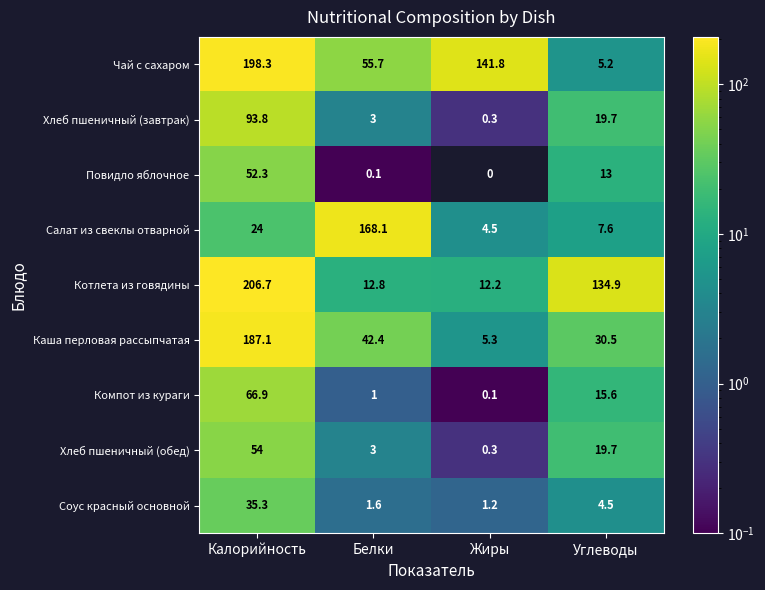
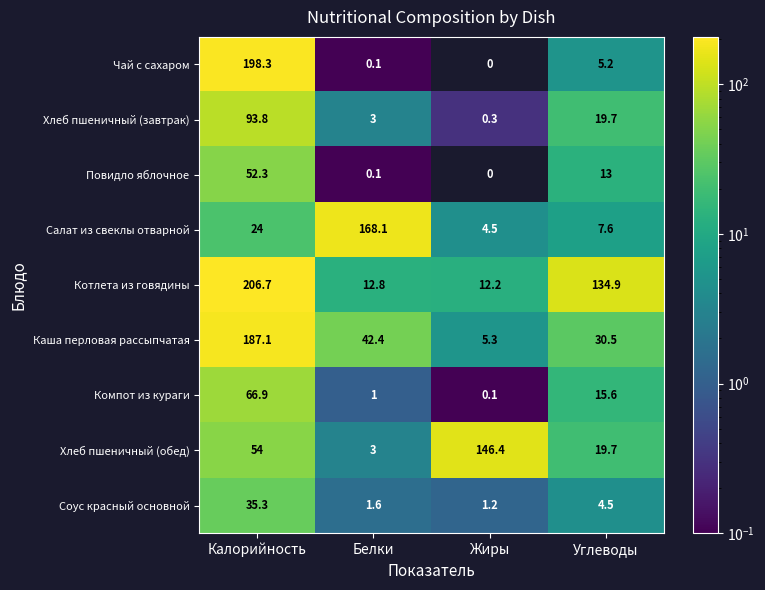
  {
    "Чай с сахаром": {
      "Калорийность": 198.3,
-     "Белки": 55.7,
-     "Жиры": 141.8,
+     "Белки": 0.1,
+     "Жиры": 0,
      "Углеводы": 5.2
    },
    "Хлеб пшеничный (завтрак)": {
      "Калорийность": 93.8,
      "Белки": 3,
      "Жиры": 0.3,
      "Углеводы": 19.7
    },
    "Повидло яблочное": {
      "Калорийность": 52.3,
      "Белки": 0.1,
      "Жиры": 0,
      "Углеводы": 13
    },
    "Салат из свеклы отварной": {
      "Калорийность": 24,
      "Белки": 168.1,
      "Жиры": 4.5,
      "Углеводы": 7.6
    },
    "Котлета из говядины": {
      "Калорийность": 206.7,
      "Белки": 12.8,
      "Жиры": 12.2,
      "Углеводы": 134.9
    },
    "Каша перловая рассыпчатая": {
      "Калорийность": 187.1,
      "Белки": 42.4,
      "Жиры": 5.3,
      "Углеводы": 30.5
    },
    "Компот из кураги": {
      "Калорийность": 66.9,
      "Белки": 1,
      "Жиры": 0.1,
      "Углеводы": 15.6
    },
    "Хлеб пшеничный (обед)": {
      "Калорийность": 54,
      "Белки": 3,
-     "Жиры": 0.3,
+     "Жиры": 146.4,
      "Углеводы": 19.7
    },
    "Соус красный основной": {
      "Калорийность": 35.3,
      "Белки": 1.6,
      "Жиры": 1.2,
      "Углеводы": 4.5
    }
  }
